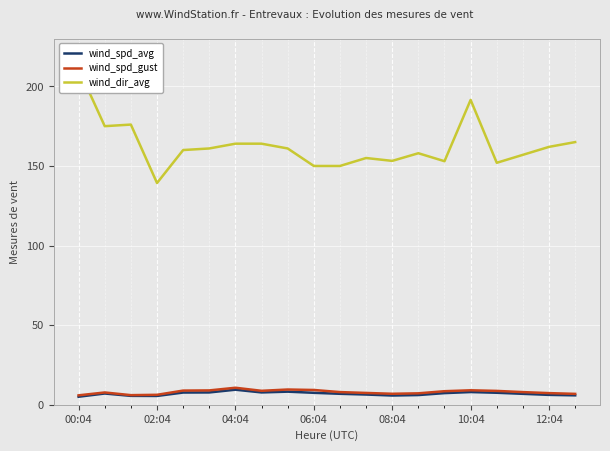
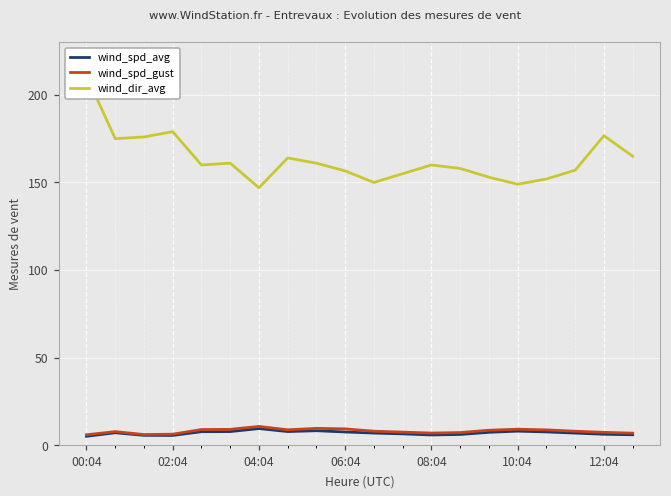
  {
    "wind_spd_avg": {
      "06:04": 8
    },
    "wind_spd_gust": {
      "06:04": 9
    },
    "wind_dir_avg": {
-     "02:04": 139,
-     "04:04": 164,
-     "06:04": 150,
-     "08:04": 153,
-     "10:04": 192,
-     "12:04": 162
+     "02:04": 179,
+     "04:04": 147,
+     "06:04": 157,
+     "08:04": 160,
+     "10:04": 149,
+     "12:04": 177
    }
  }
